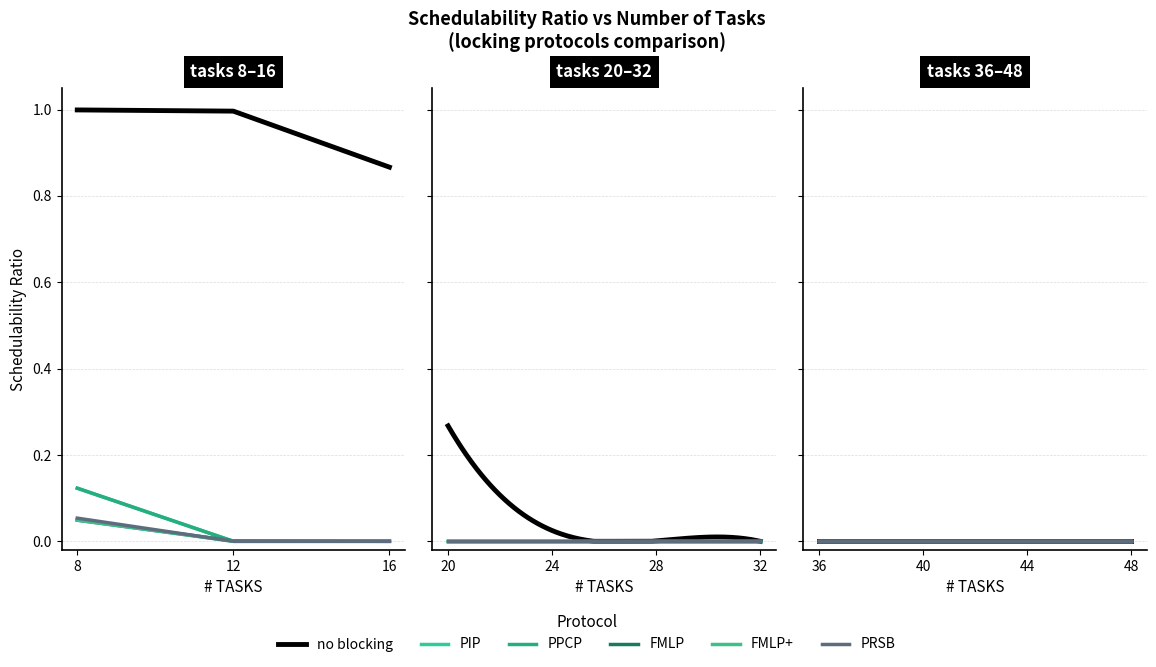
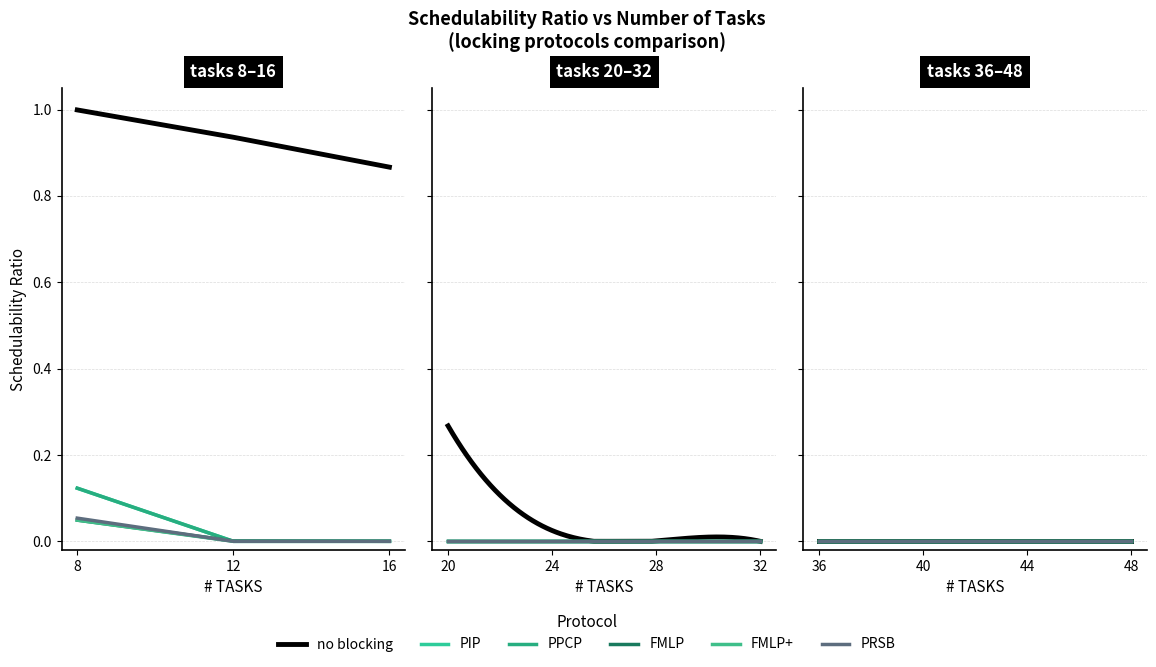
  {
    "tasks 8–16": {
      "no blocking": {
        "8": 1.00,
-       "12": 1.00,
+       "12": 0.94,
        "16": 0.87
      }
    }
  }
